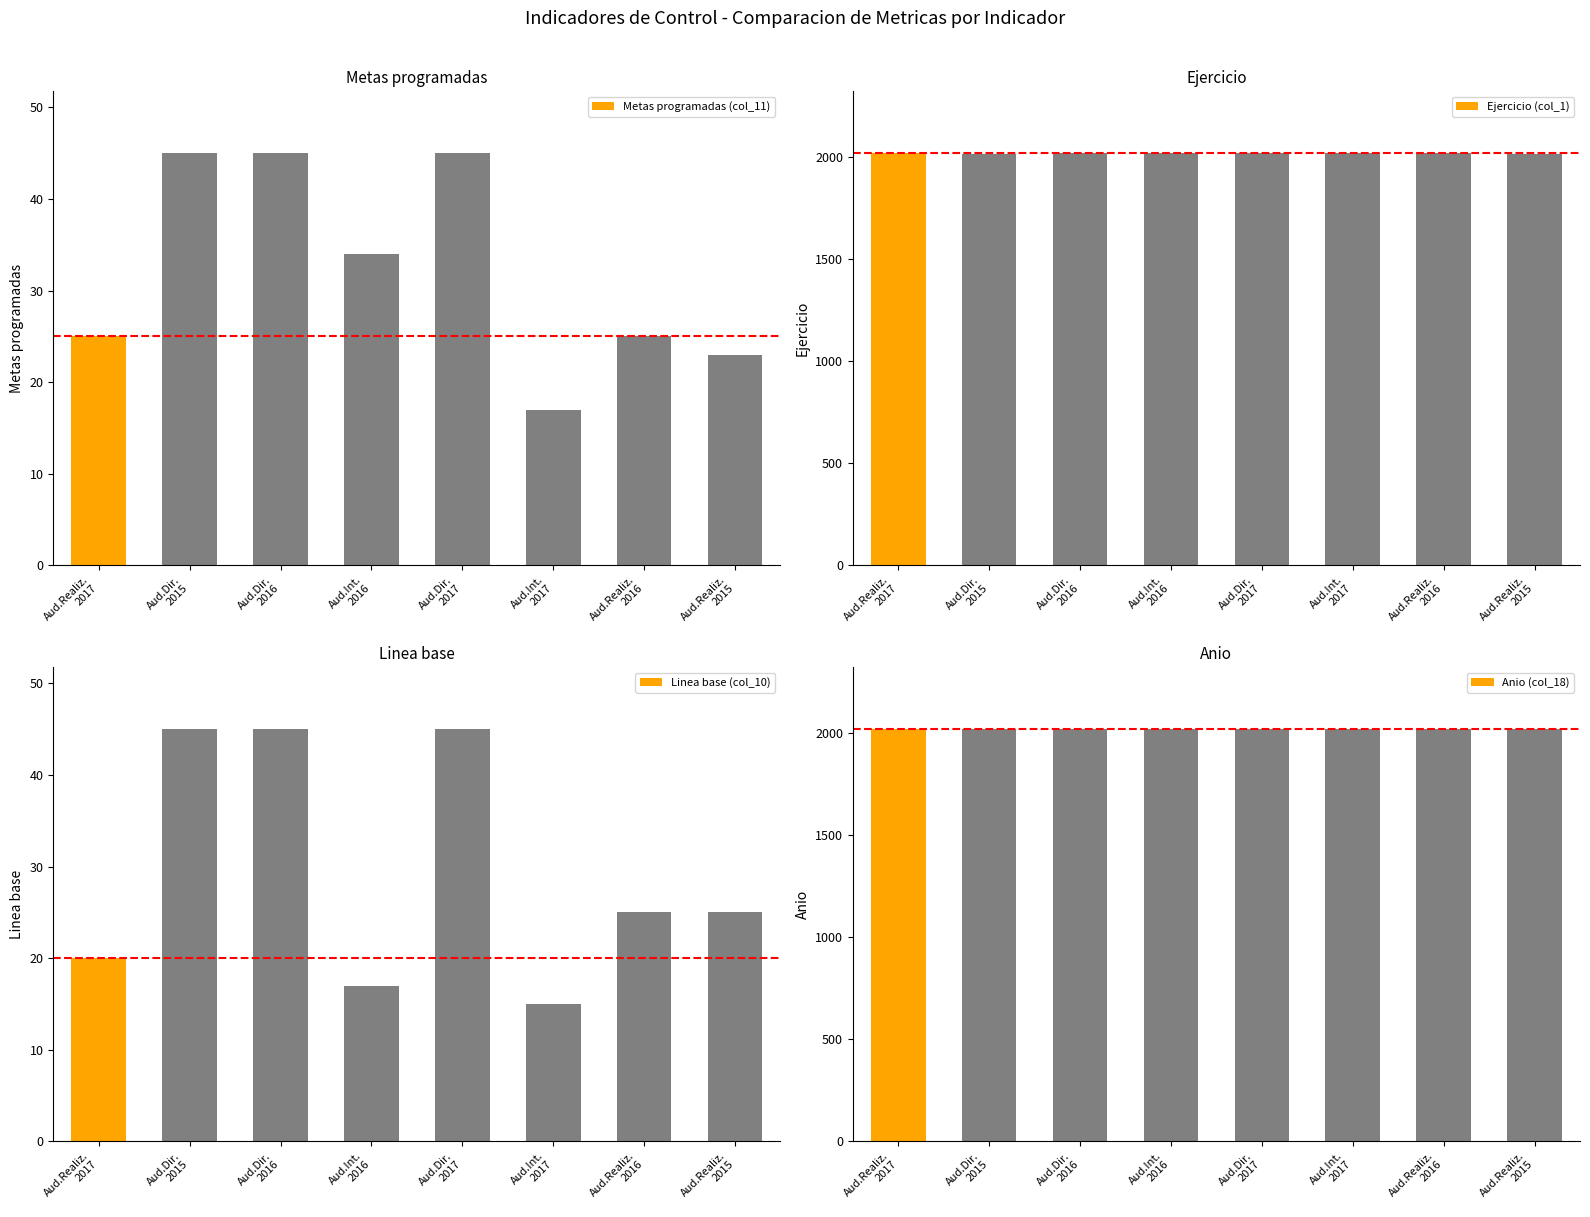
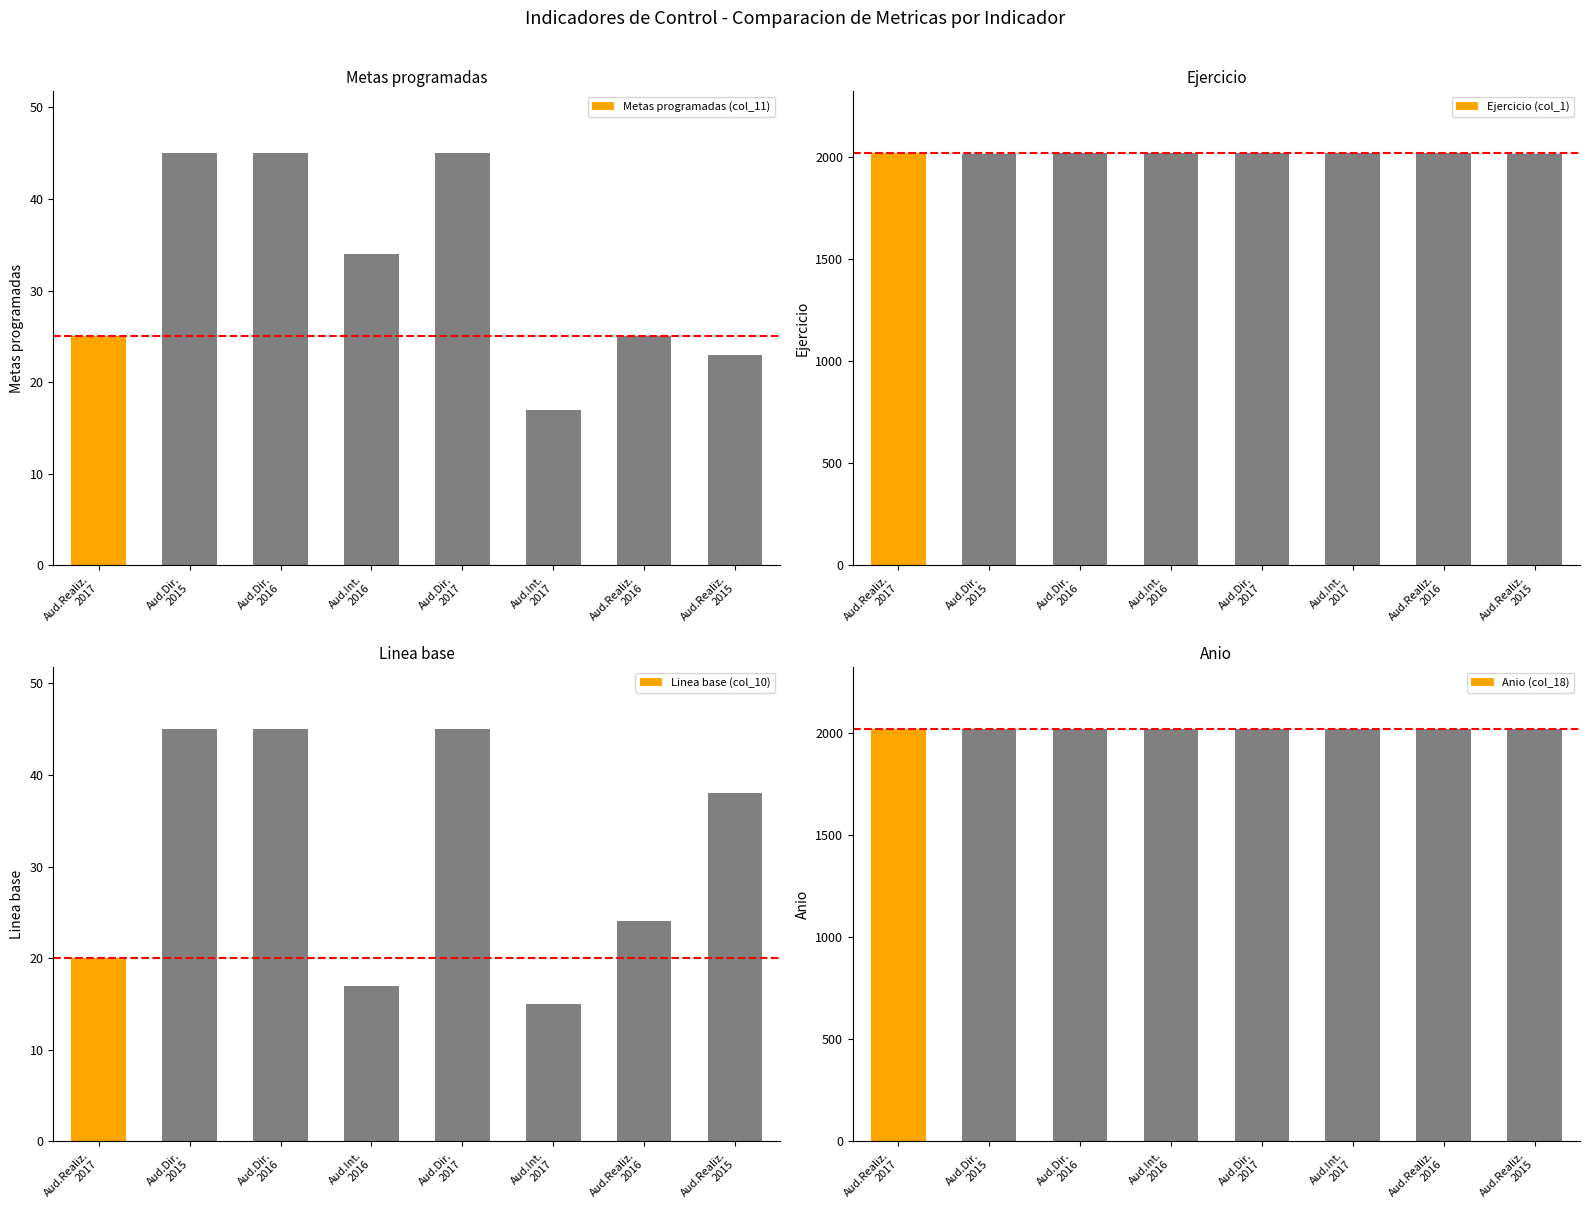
  {
    "Metas programadas": {
      "Aud.Realiz. 2017": 25,
      "Aud.Dir. 2015": 45,
      "Aud.Dir. 2016": 45,
      "Aud.Int. 2016": 34,
      "Aud.Dir. 2017": 45,
      "Aud.Int. 2017": 17,
      "Aud.Realiz. 2016": 25,
      "Aud.Realiz. 2015": 23
    },
    "Ejercicio": {
      "Aud.Realiz. 2017": 2020,
      "Aud.Dir. 2015": 2020,
      "Aud.Dir. 2016": 2020,
      "Aud.Int. 2016": 2020,
      "Aud.Dir. 2017": 2020,
      "Aud.Int. 2017": 2020,
      "Aud.Realiz. 2016": 2020,
      "Aud.Realiz. 2015": 2020
    },
    "Linea base": {
      "Aud.Realiz. 2017": 20,
      "Aud.Dir. 2015": 45,
      "Aud.Dir. 2016": 45,
      "Aud.Int. 2016": 17,
      "Aud.Dir. 2017": 45,
      "Aud.Int. 2017": 15,
-     "Aud.Realiz. 2016": 25,
-     "Aud.Realiz. 2015": 25
+     "Aud.Realiz. 2016": 24,
+     "Aud.Realiz. 2015": 38
    },
    "Anio": {
      "Aud.Realiz. 2017": 2020,
      "Aud.Dir. 2015": 2020,
      "Aud.Dir. 2016": 2020,
      "Aud.Int. 2016": 2020,
      "Aud.Dir. 2017": 2020,
      "Aud.Int. 2017": 2020,
      "Aud.Realiz. 2016": 2020,
      "Aud.Realiz. 2015": 2020
    }
  }
